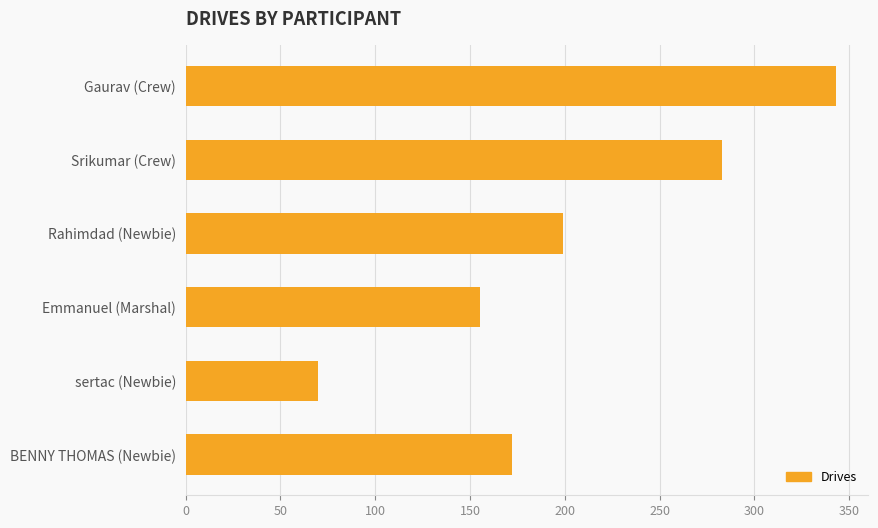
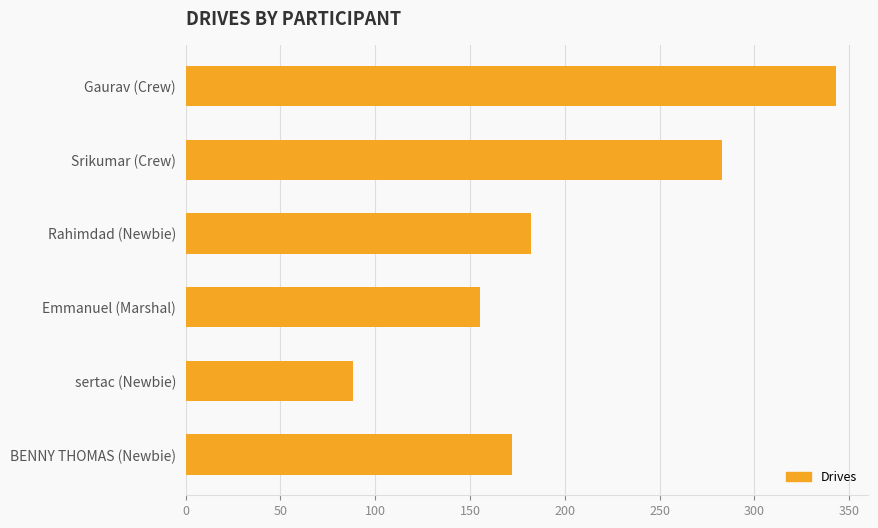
  {
    "Gaurav (Crew)": 343,
    "Srikumar (Crew)": 283,
-   "Rahimdad (Newbie)": 199,
+   "Rahimdad (Newbie)": 182,
    "Emmanuel (Marshal)": 155,
-   "sertac (Newbie)": 70,
+   "sertac (Newbie)": 88,
    "BENNY THOMAS (Newbie)": 172
  }
